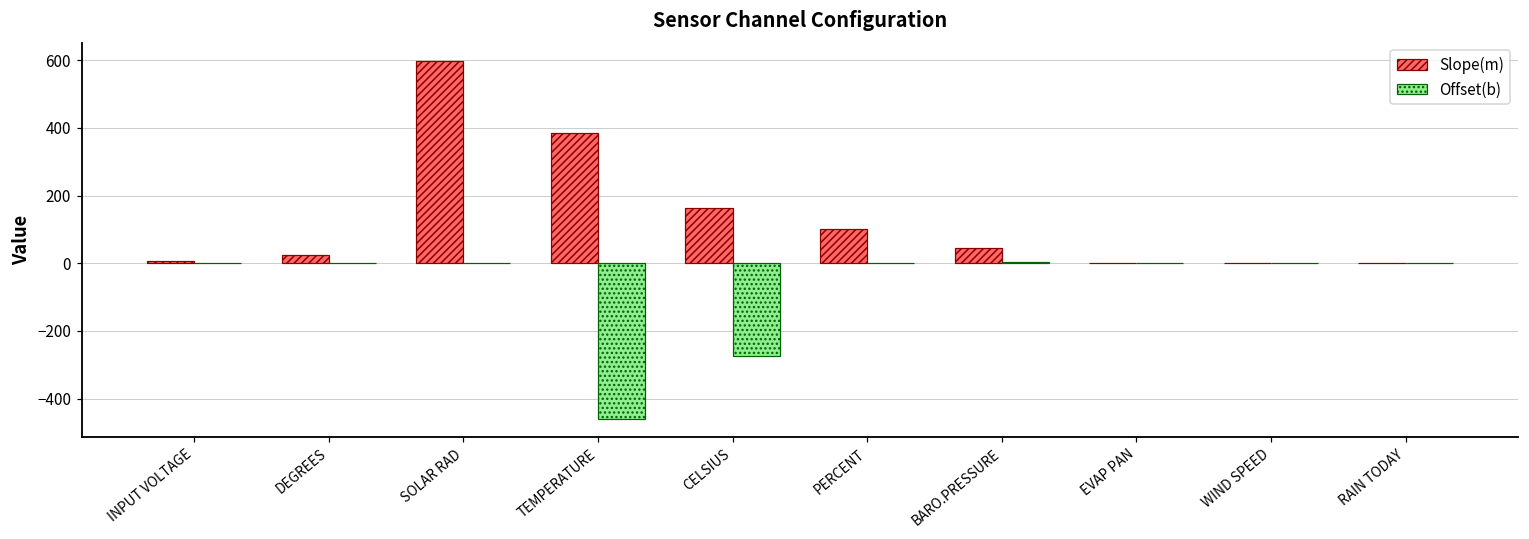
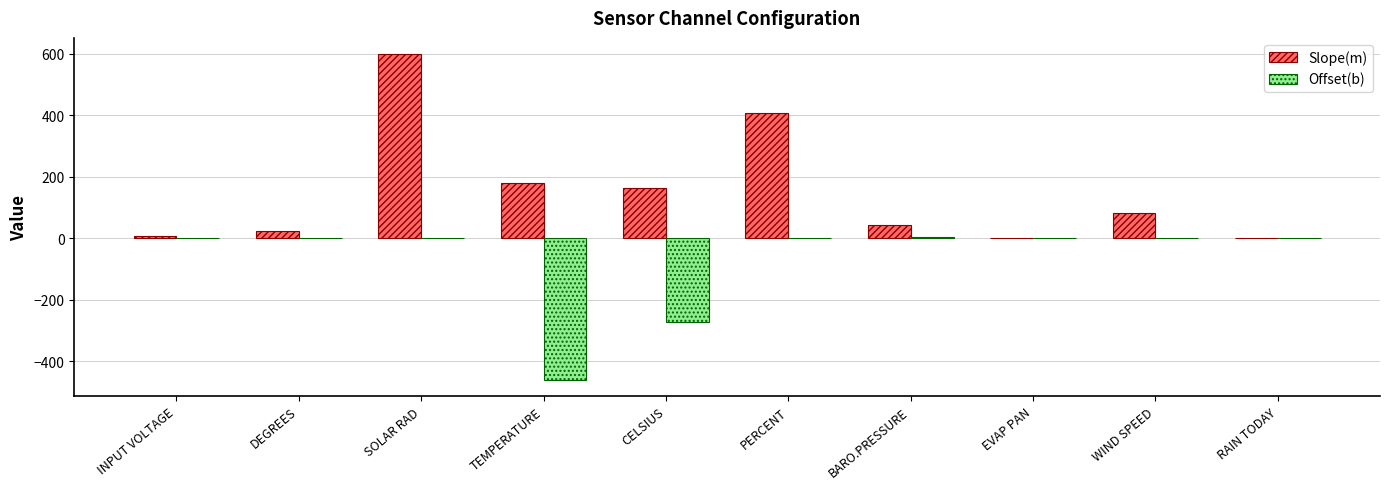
  {
    "Slope(m)": {
      "DEGREES": 20,
      "SOLAR RAD": 600,
-     "TEMPERATURE": 390,
+     "TEMPERATURE": 180,
      "CELSIUS": 160,
-     "PERCENT": 100,
+     "PERCENT": 410,
      "BARO.PRESSURE": 40,
-     "WIND SPEED": 0
+     "WIND SPEED": 80
    },
    "Offset(b)": {
      "INPUT VOLTAGE": 0,
      "DEGREES": 0,
      "SOLAR RAD": 0,
      "TEMPERATURE": -460,
      "CELSIUS": -270,
      "PERCENT": 0,
      "EVAP PAN": 0,
      "WIND SPEED": 0,
      "RAIN TODAY": 0
    }
  }
